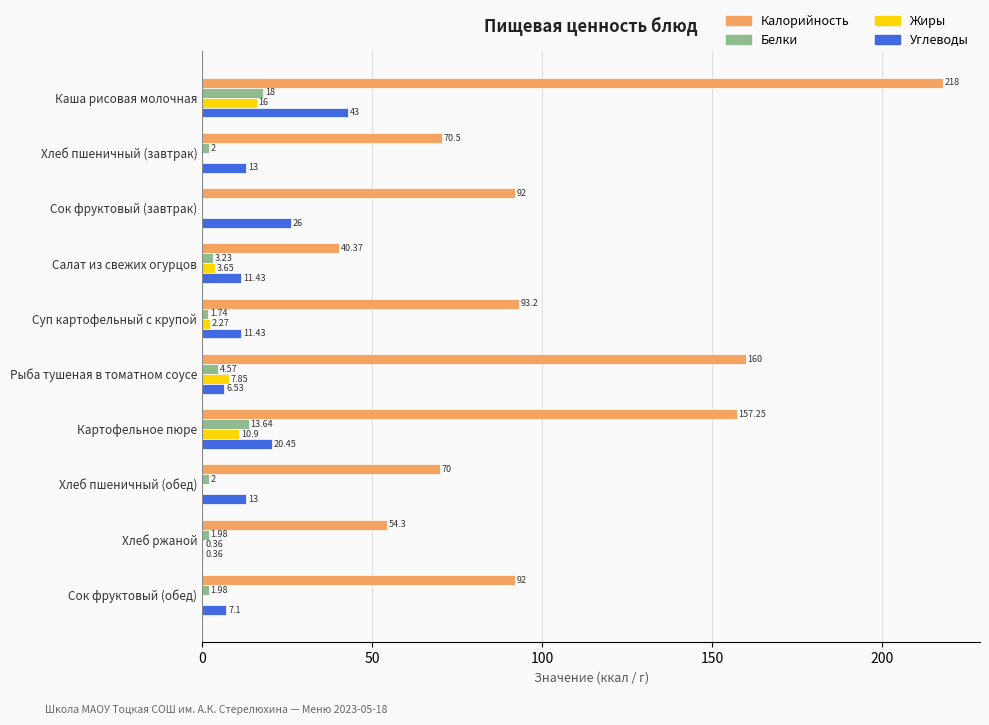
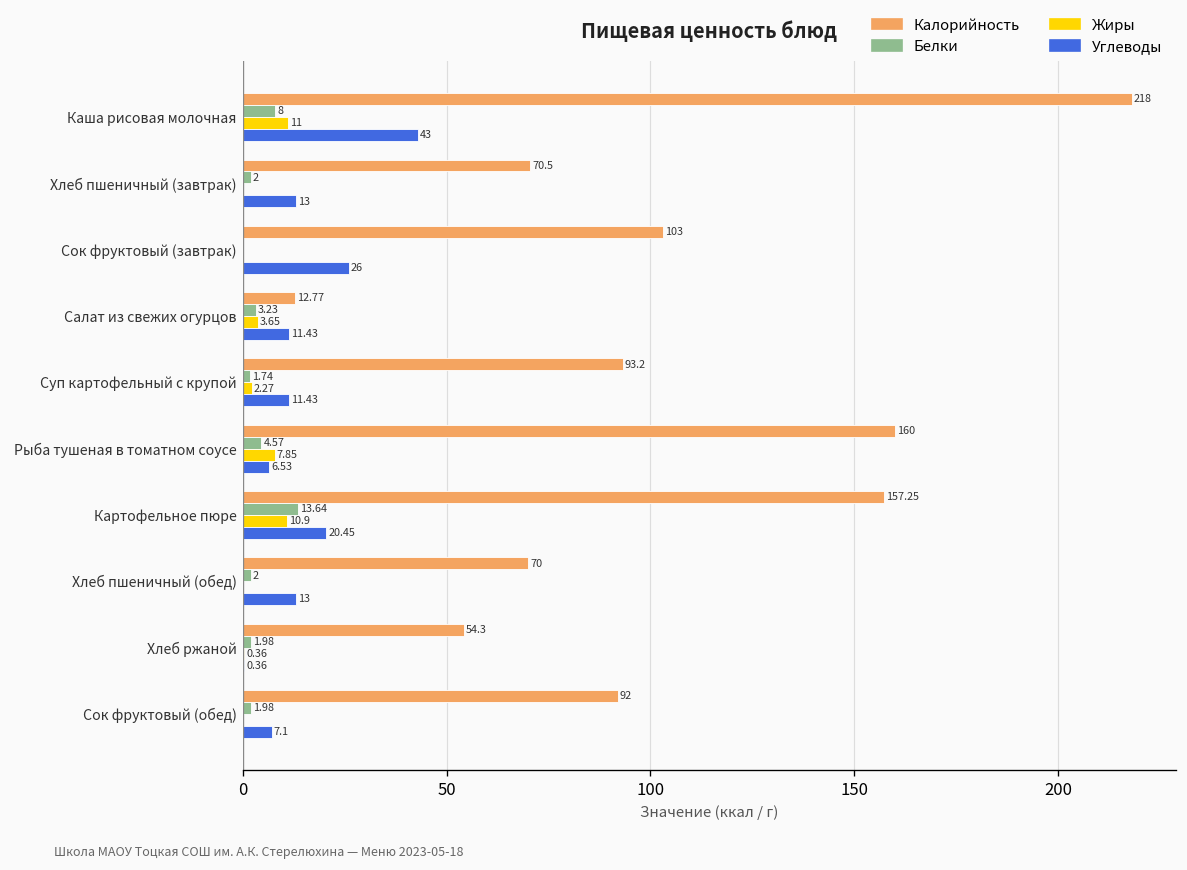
  {
    "Калорийность": {
      "Каша рисовая молочная": 218,
      "Хлеб пшеничный (завтрак)": 70.5,
-     "Сок фруктовый (завтрак)": 92,
-     "Салат из свежих огурцов": 40.37,
+     "Сок фруктовый (завтрак)": 103,
+     "Салат из свежих огурцов": 12.77,
      "Суп картофельный с крупой": 93.2,
      "Рыба тушеная в томатном соусе": 160,
      "Картофельное пюре": 157.25,
      "Хлеб пшеничный (обед)": 70,
      "Хлеб ржаной": 54.3,
      "Сок фруктовый (обед)": 92
    },
    "Белки": {
-     "Каша рисовая молочная": 18,
+     "Каша рисовая молочная": 8,
      "Хлеб пшеничный (завтрак)": 2,
      "Салат из свежих огурцов": 3.23,
      "Суп картофельный с крупой": 1.74,
      "Рыба тушеная в томатном соусе": 4.57,
      "Картофельное пюре": 13.64,
      "Хлеб пшеничный (обед)": 2,
      "Хлеб ржаной": 1.98,
      "Сок фруктовый (обед)": 1.98
    },
    "Жиры": {
-     "Каша рисовая молочная": 16,
+     "Каша рисовая молочная": 11,
      "Салат из свежих огурцов": 3.65,
      "Суп картофельный с крупой": 2.27,
      "Рыба тушеная в томатном соусе": 7.85,
      "Картофельное пюре": 10.9,
      "Хлеб ржаной": 0.36
    },
    "Углеводы": {
      "Каша рисовая молочная": 43,
      "Хлеб пшеничный (завтрак)": 13,
      "Сок фруктовый (завтрак)": 26,
      "Салат из свежих огурцов": 11.43,
      "Суп картофельный с крупой": 11.43,
      "Рыба тушеная в томатном соусе": 6.53,
      "Картофельное пюре": 20.45,
      "Хлеб пшеничный (обед)": 13,
      "Хлеб ржаной": 0.36,
      "Сок фруктовый (обед)": 7.1
    }
  }
